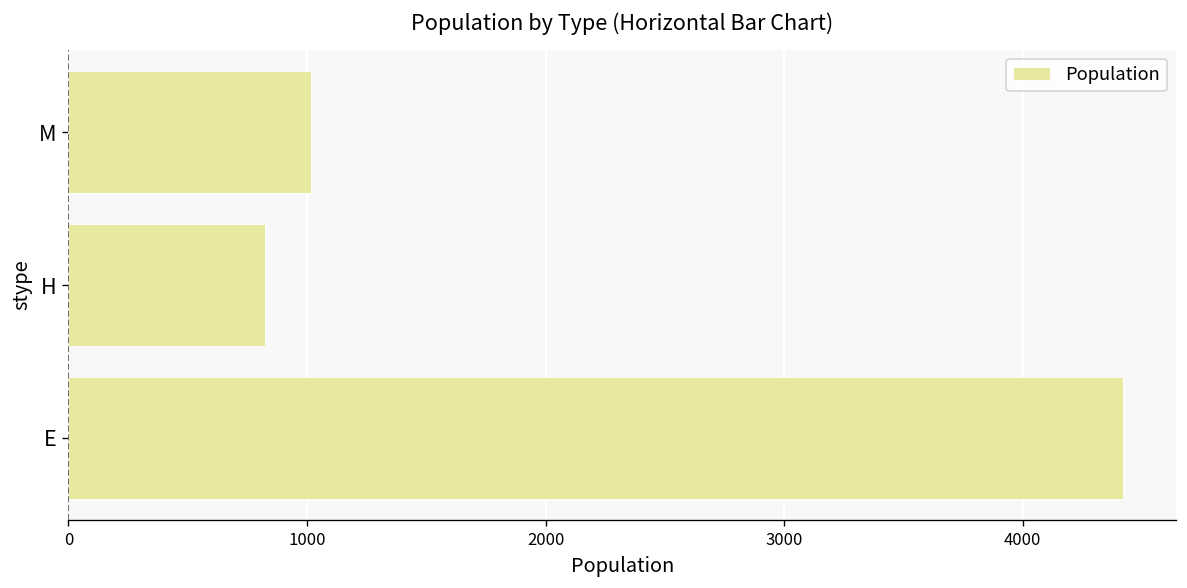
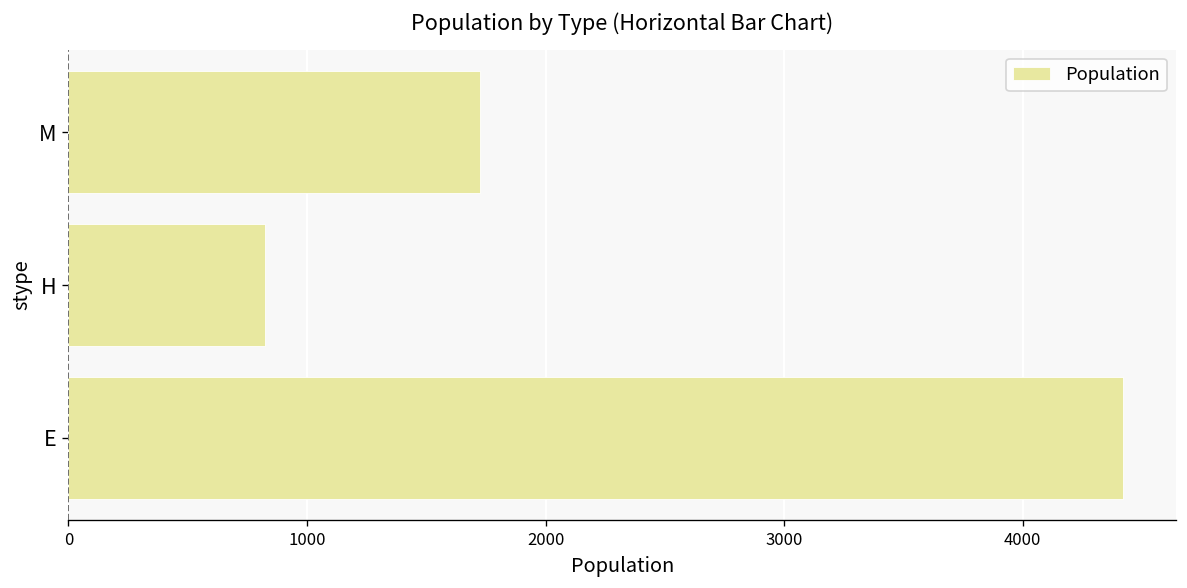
  {
-   "M": 1020,
+   "M": 1730,
    "H": 820,
    "E": 4420
  }
